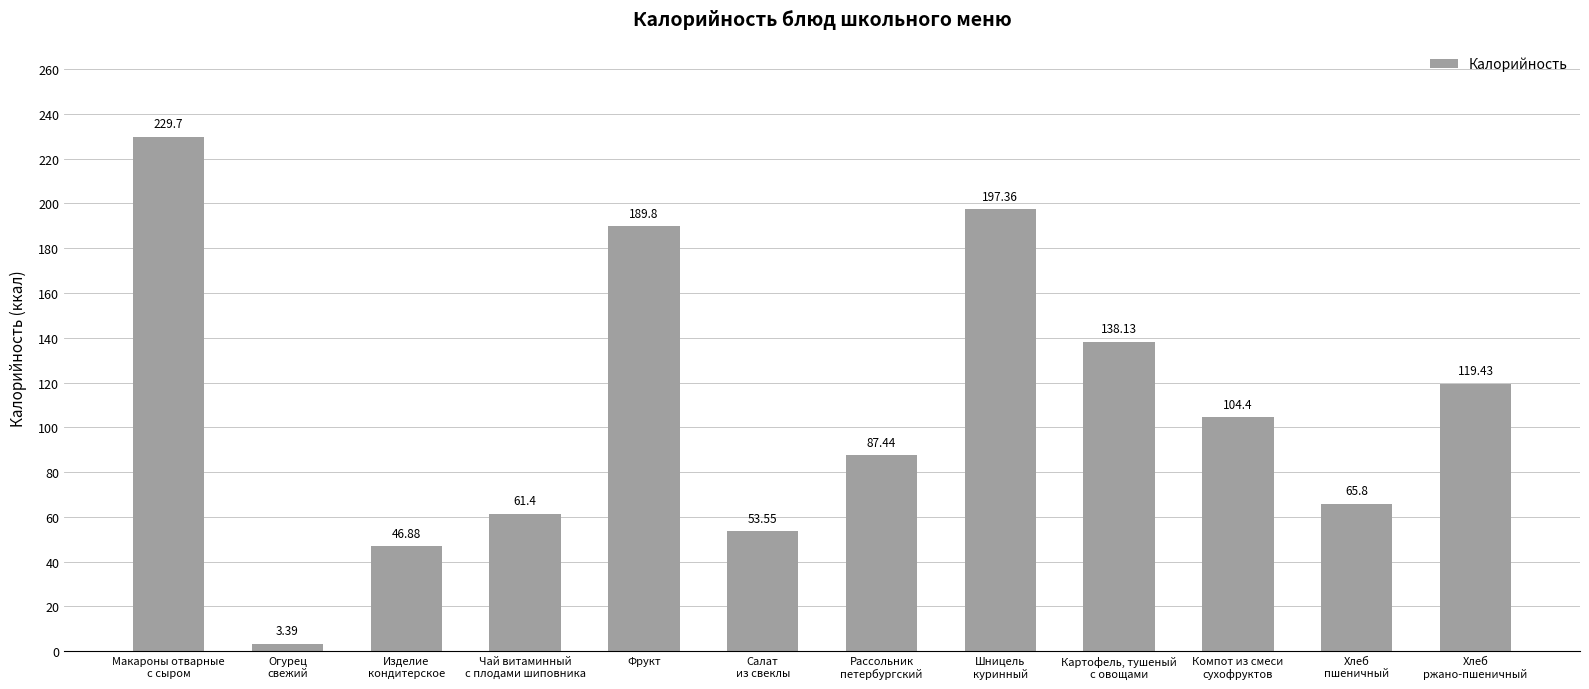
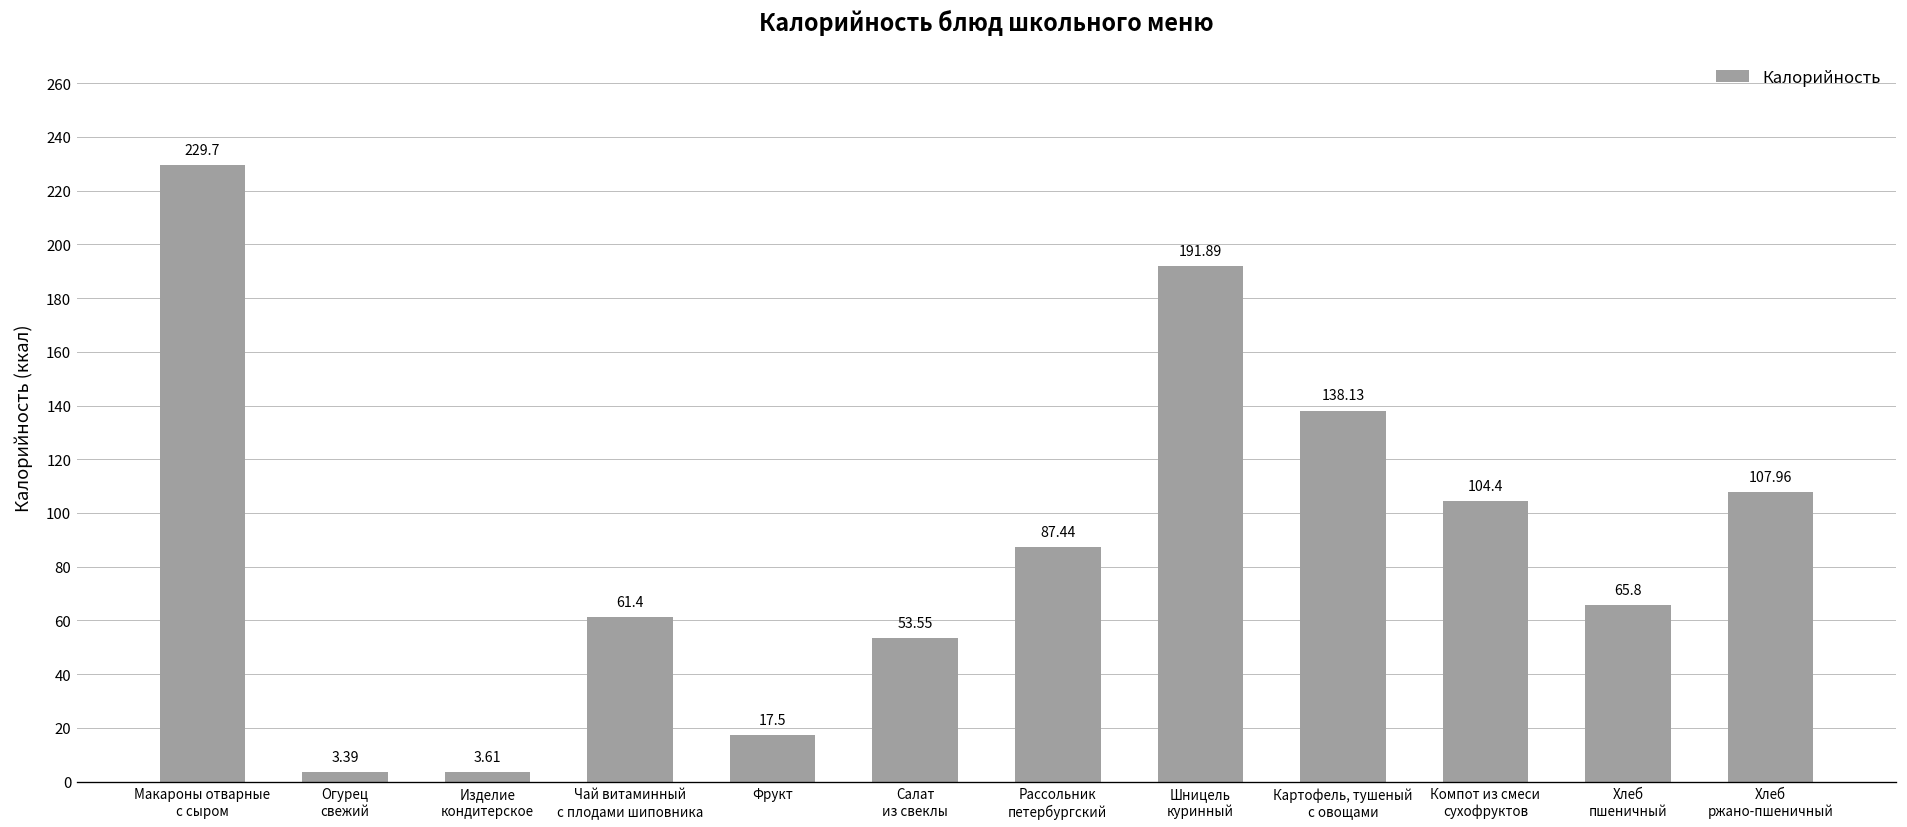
  {
    "Макароны отварные с сыром": 229.7,
    "Огурец свежий": 3.39,
-   "Изделие кондитерское": 46.88,
+   "Изделие кондитерское": 3.61,
    "Чай витаминный с плодами шиповника": 61.4,
-   "Фрукт": 189.8,
+   "Фрукт": 17.5,
    "Салат из свеклы": 53.55,
    "Рассольник петербургский": 87.44,
-   "Шницель куринный": 197.36,
+   "Шницель куринный": 191.89,
    "Картофель, тушеный с овощами": 138.13,
    "Компот из смеси сухофруктов": 104.4,
    "Хлеб пшеничный": 65.8,
-   "Хлеб ржано-пшеничный": 119.43
+   "Хлеб ржано-пшеничный": 107.96
  }
